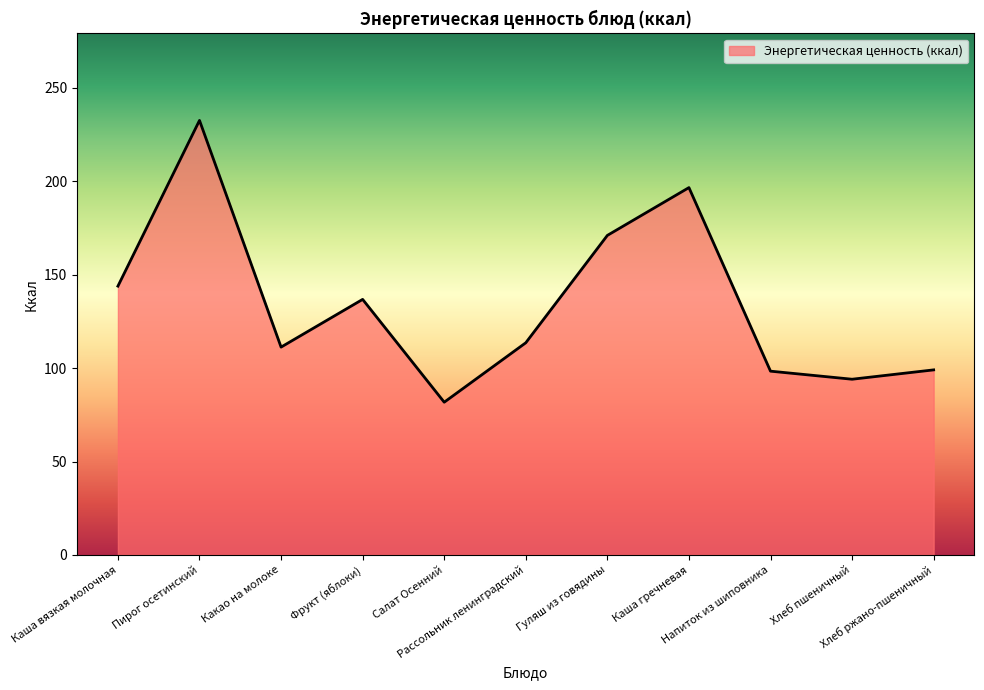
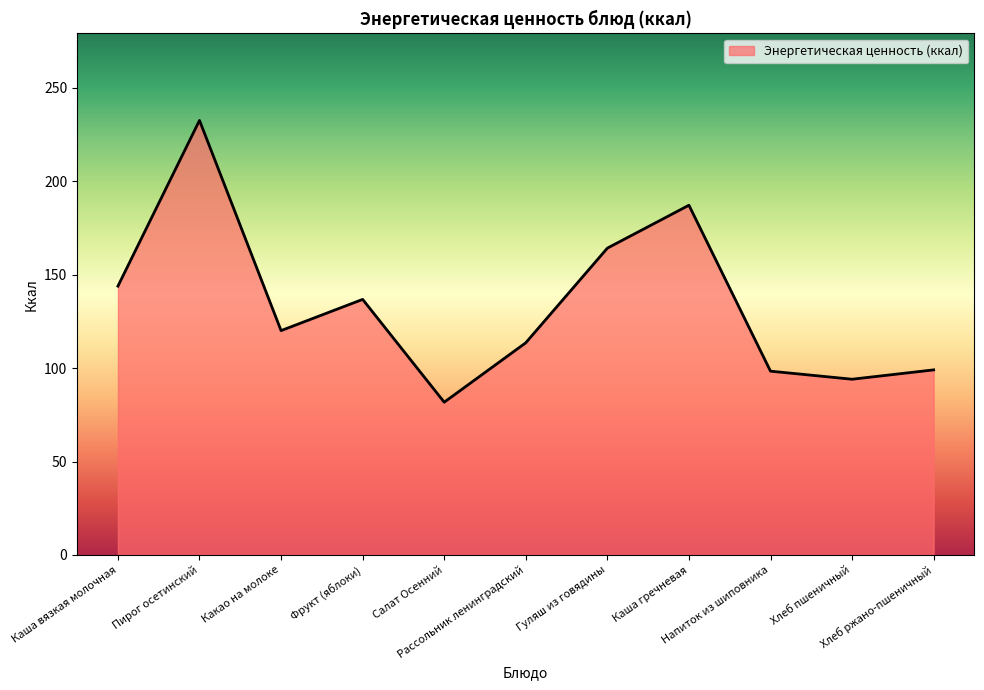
  {
    "Каша вязкая молочная": 144,
    "Пирог осетинский": 232,
-   "Какао на молоке": 111,
+   "Какао на молоке": 120,
    "Фрукт (яблоки)": 137,
    "Салат Осенний": 82,
    "Рассольник ленинградский": 114,
-   "Гуляш из говядины": 171,
-   "Каша гречневая": 196,
+   "Гуляш из говядины": 164,
+   "Каша гречневая": 187,
    "Напиток из шиповника": 98,
    "Хлеб пшеничный": 94,
    "Хлеб ржано-пшеничный": 99
  }
